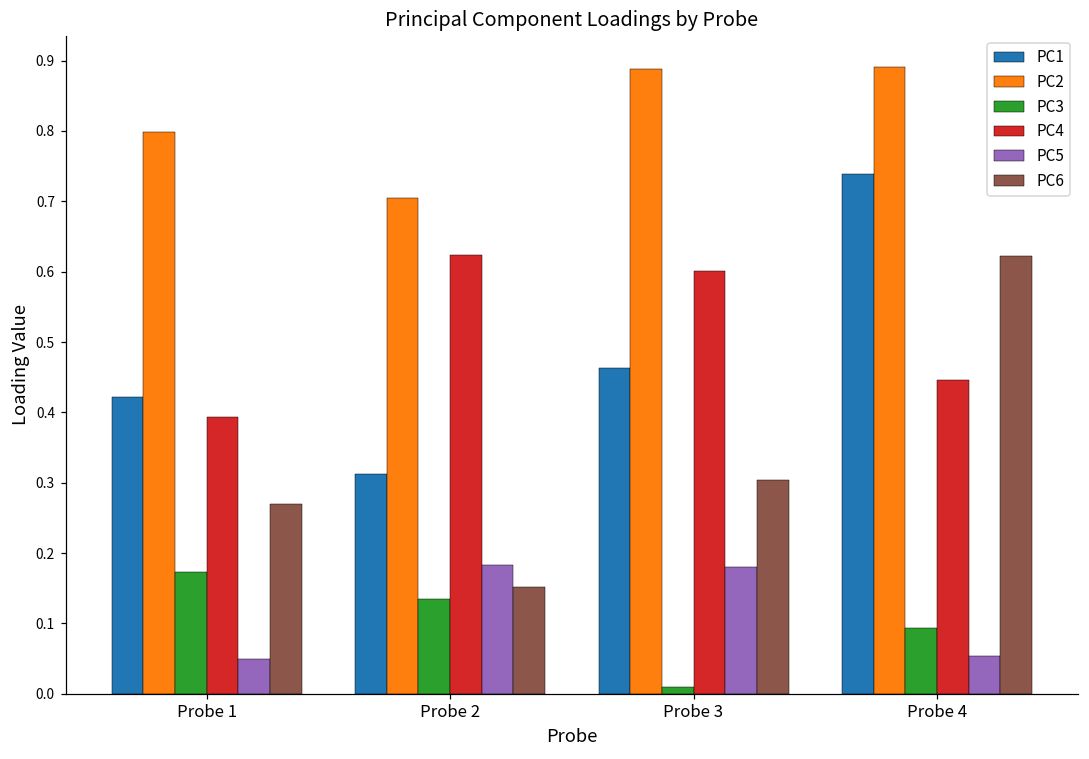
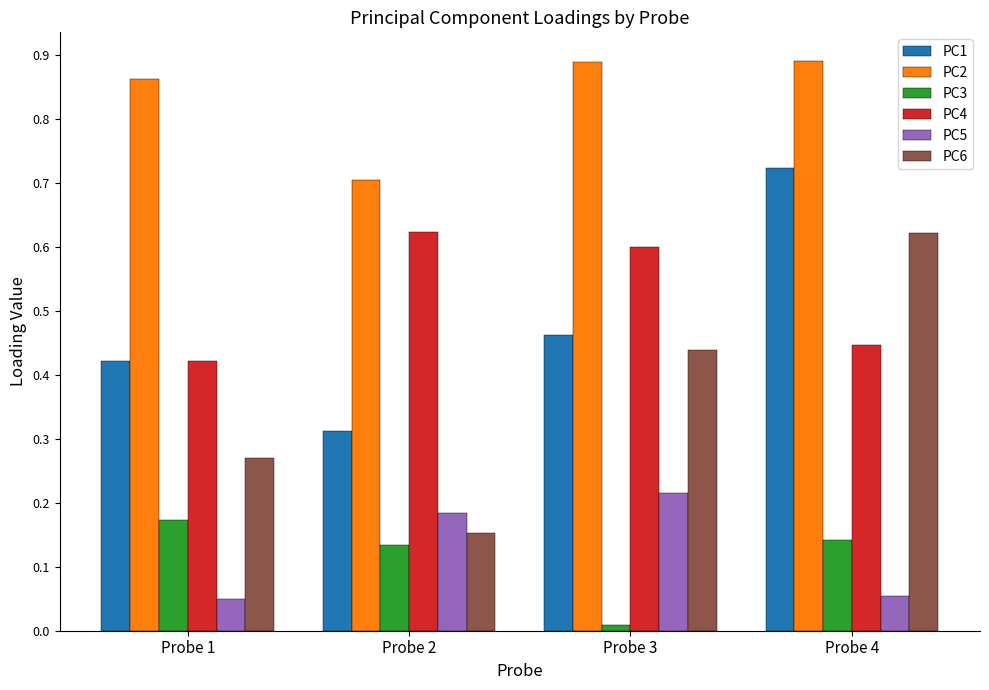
  {
    "PC1": {
      "Probe 1": 0.42,
      "Probe 2": 0.31,
      "Probe 3": 0.46,
-     "Probe 4": 0.74
+     "Probe 4": 0.72
    },
    "PC2": {
-     "Probe 1": 0.80,
+     "Probe 1": 0.86,
      "Probe 2": 0.71,
      "Probe 3": 0.89,
      "Probe 4": 0.89
    },
    "PC3": {
      "Probe 1": 0.17,
      "Probe 2": 0.13,
      "Probe 3": 0.01,
-     "Probe 4": 0.09
+     "Probe 4": 0.14
    },
    "PC4": {
-     "Probe 1": 0.39,
+     "Probe 1": 0.42,
      "Probe 2": 0.62,
      "Probe 3": 0.60,
      "Probe 4": 0.45
    },
    "PC5": {
      "Probe 1": 0.05,
      "Probe 2": 0.18,
-     "Probe 3": 0.18,
+     "Probe 3": 0.22,
      "Probe 4": 0.05
    },
    "PC6": {
      "Probe 1": 0.27,
      "Probe 2": 0.15,
-     "Probe 3": 0.30,
+     "Probe 3": 0.44,
      "Probe 4": 0.62
    }
  }
